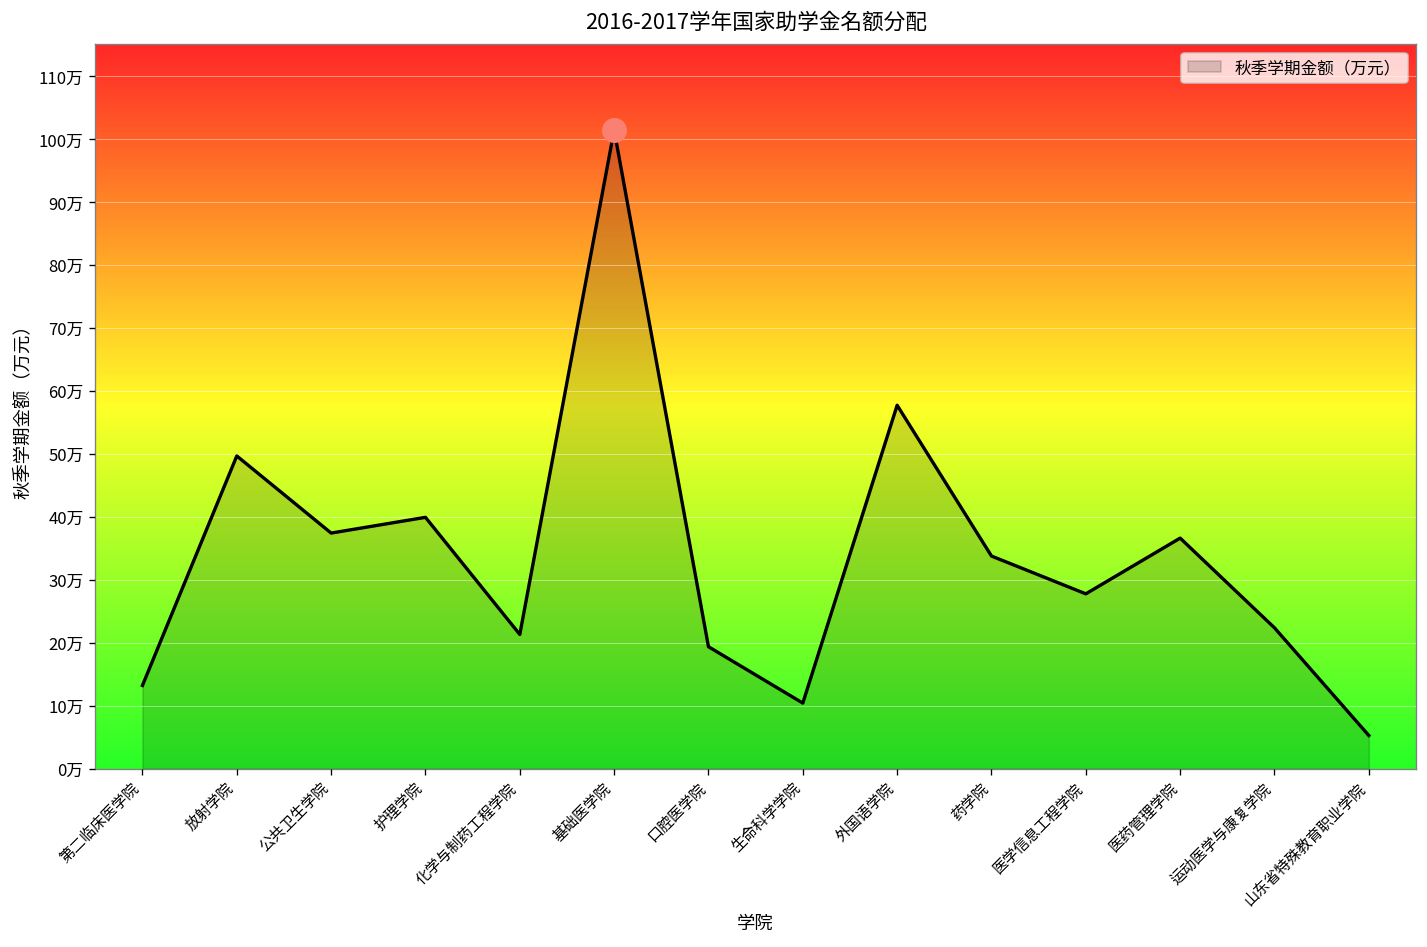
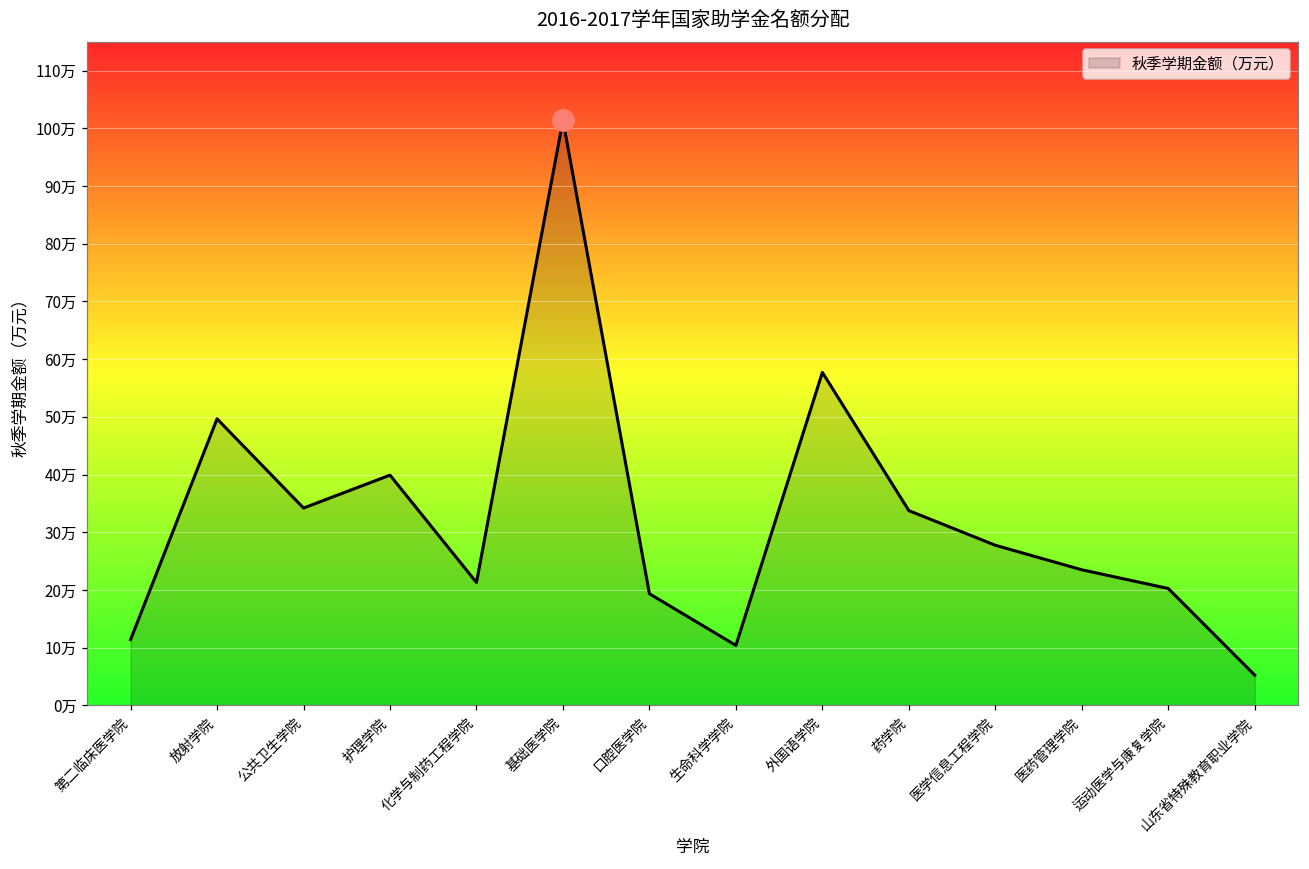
  {
    "秋季学期金额（万元）": {
-     "第二临床医学院": "13万",
+     "第二临床医学院": "11万",
      "放射学院": "50万",
-     "公共卫生学院": "37万",
+     "公共卫生学院": "34万",
      "护理学院": "40万",
      "化学与制药工程学院": "21万",
      "口腔医学院": "19万",
      "生命科学学院": "10万",
      "外国语学院": "58万",
      "药学院": "34万",
      "医学信息工程学院": "28万",
-     "医药管理学院": "37万",
-     "运动医学与康复学院": "22万",
+     "医药管理学院": "24万",
+     "运动医学与康复学院": "20万",
      "山东省特殊教育职业学院": "5万"
    }
  }
